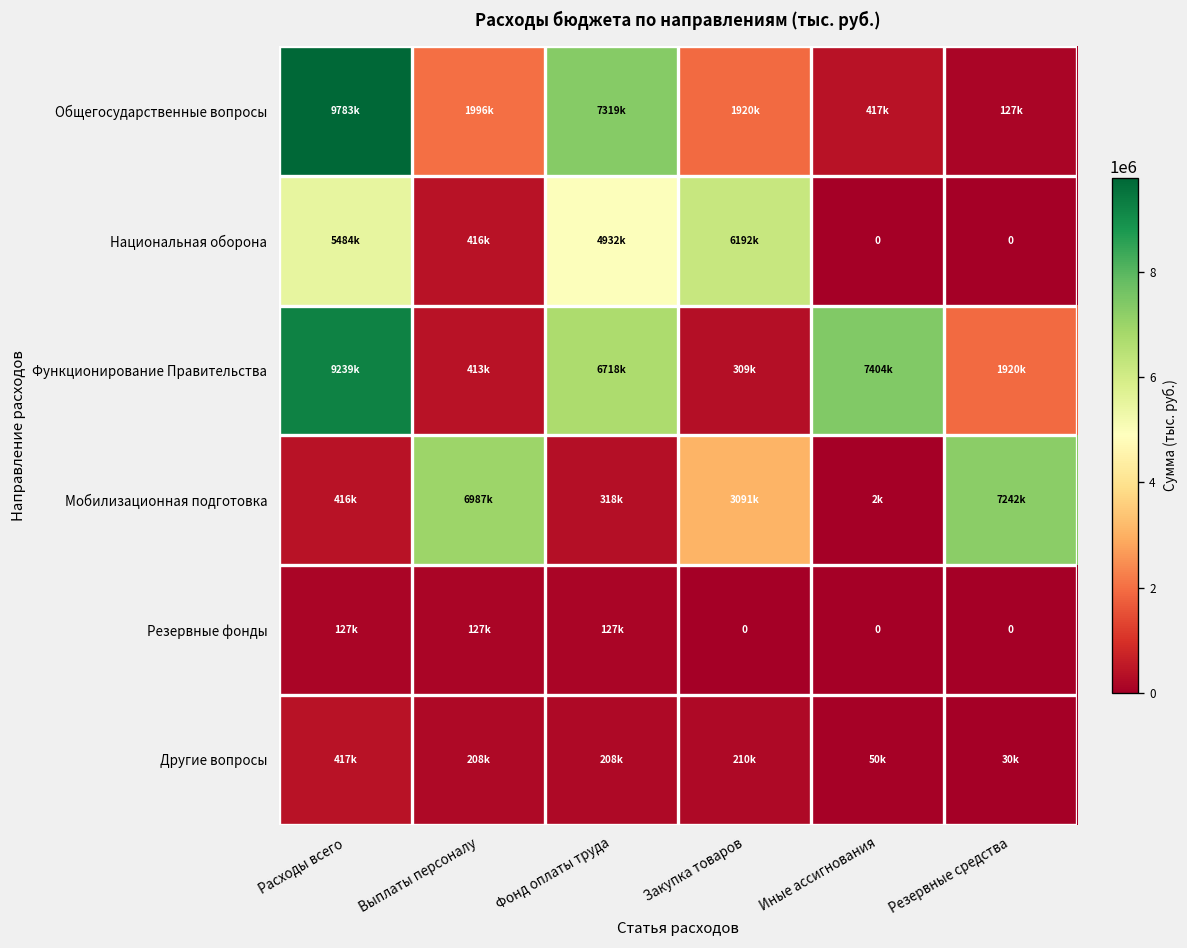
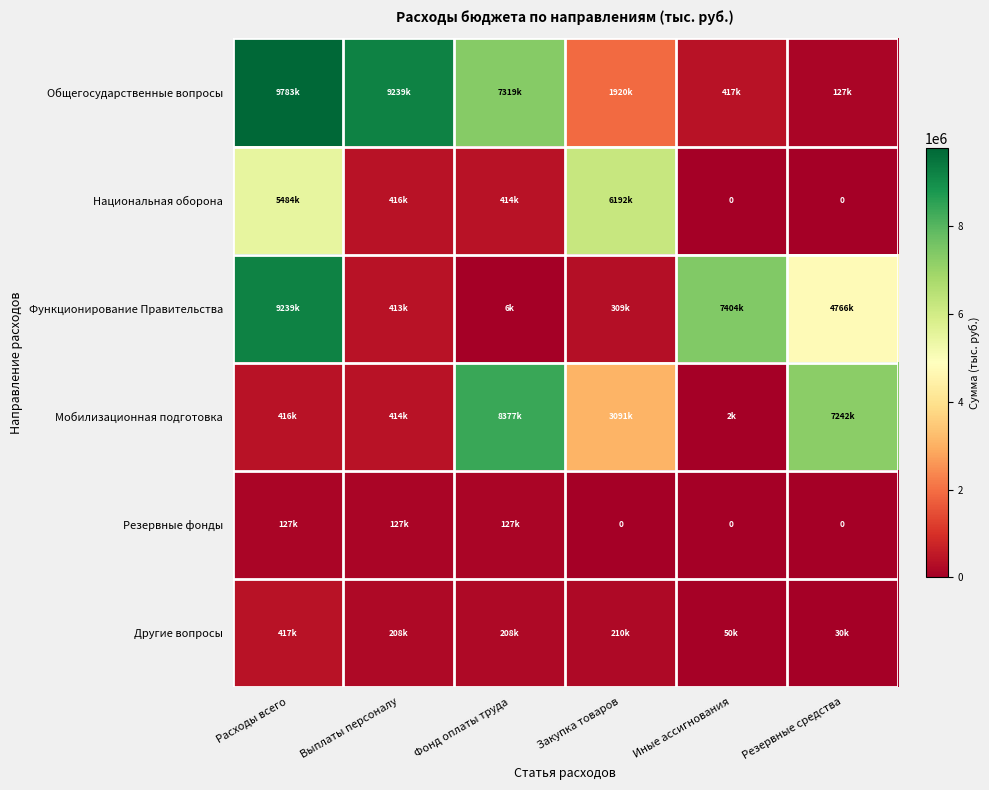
  {
    "Общегосударственные вопросы": {
      "Расходы всего": "9783k",
-     "Выплаты персоналу": "1996k",
+     "Выплаты персоналу": "9239k",
      "Фонд оплаты труда": "7319k",
      "Закупка товаров": "1920k",
      "Иные ассигнования": "417k",
      "Резервные средства": "127k"
    },
    "Национальная оборона": {
      "Расходы всего": "5484k",
      "Выплаты персоналу": "416k",
-     "Фонд оплаты труда": "4932k",
+     "Фонд оплаты труда": "414k",
      "Закупка товаров": "6192k",
      "Иные ассигнования": "0",
      "Резервные средства": "0"
    },
    "Функционирование Правительства": {
      "Расходы всего": "9239k",
      "Выплаты персоналу": "413k",
-     "Фонд оплаты труда": "6718k",
+     "Фонд оплаты труда": "6k",
      "Закупка товаров": "309k",
      "Иные ассигнования": "7404k",
-     "Резервные средства": "1920k"
+     "Резервные средства": "4766k"
    },
    "Мобилизационная подготовка": {
      "Расходы всего": "416k",
-     "Выплаты персоналу": "6987k",
-     "Фонд оплаты труда": "318k",
+     "Выплаты персоналу": "414k",
+     "Фонд оплаты труда": "8377k",
      "Закупка товаров": "3091k",
      "Иные ассигнования": "2k",
      "Резервные средства": "7242k"
    },
    "Резервные фонды": {
      "Расходы всего": "127k",
      "Выплаты персоналу": "127k",
      "Фонд оплаты труда": "127k",
      "Закупка товаров": "0",
      "Иные ассигнования": "0",
      "Резервные средства": "0"
    },
    "Другие вопросы": {
      "Расходы всего": "417k",
      "Выплаты персоналу": "208k",
      "Фонд оплаты труда": "208k",
      "Закупка товаров": "210k",
      "Иные ассигнования": "50k",
      "Резервные средства": "30k"
    }
  }
